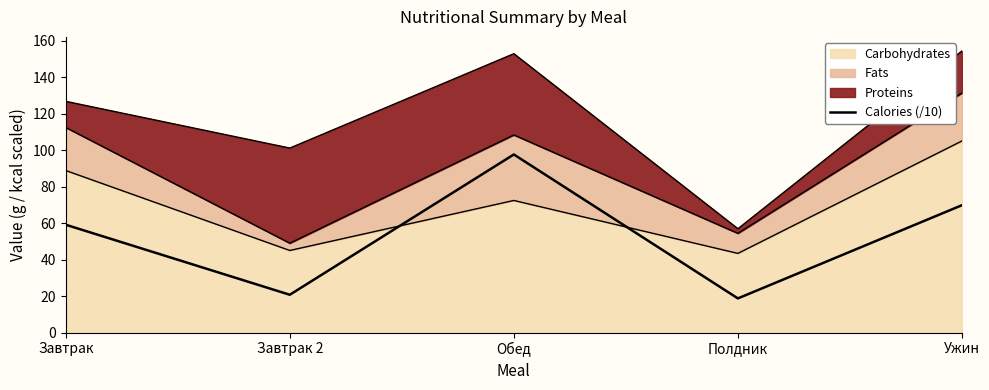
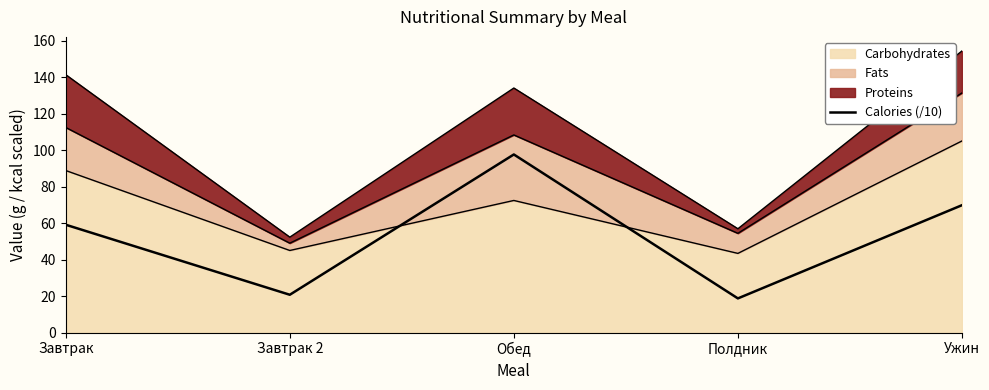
  {
    "Proteins": {
-     "Завтрак": 14,
-     "Завтрак 2": 52,
-     "Обед": 45,
+     "Завтрак": 29,
+     "Завтрак 2": 3,
+     "Обед": 26,
      "Полдник": 3,
      "Ужин": 23
    },
    "Calories (/10)": {
      "Завтрак": 59,
      "Завтрак 2": 21,
      "Обед": 98,
      "Полдник": 19,
      "Ужин": 70
    }
  }
